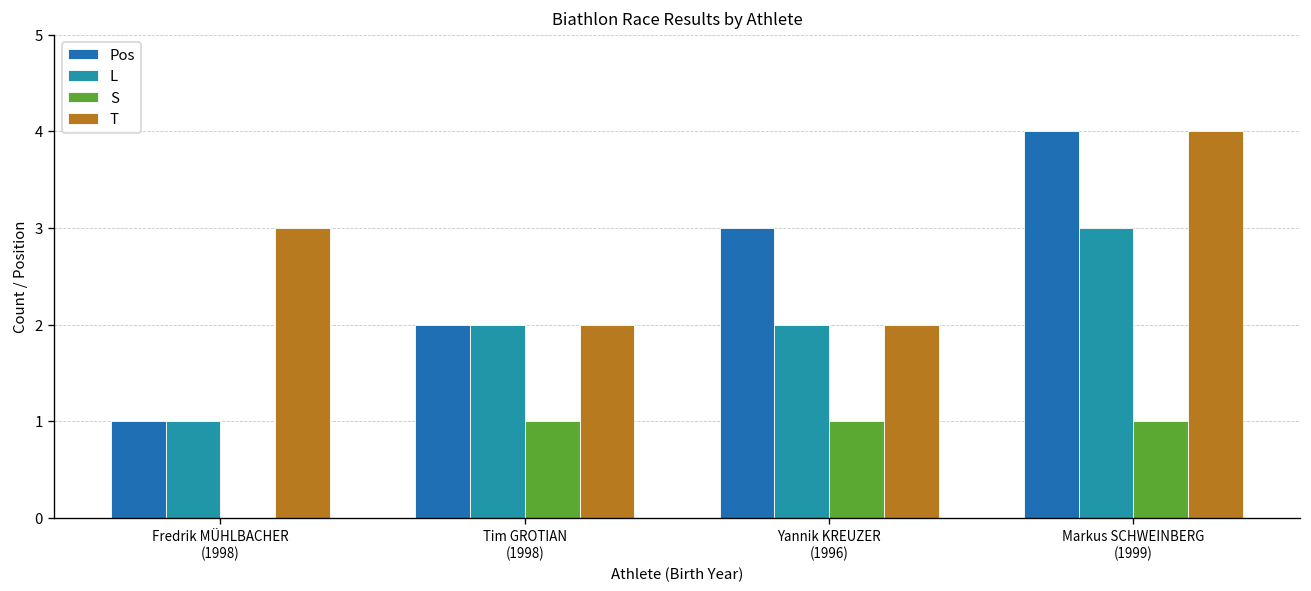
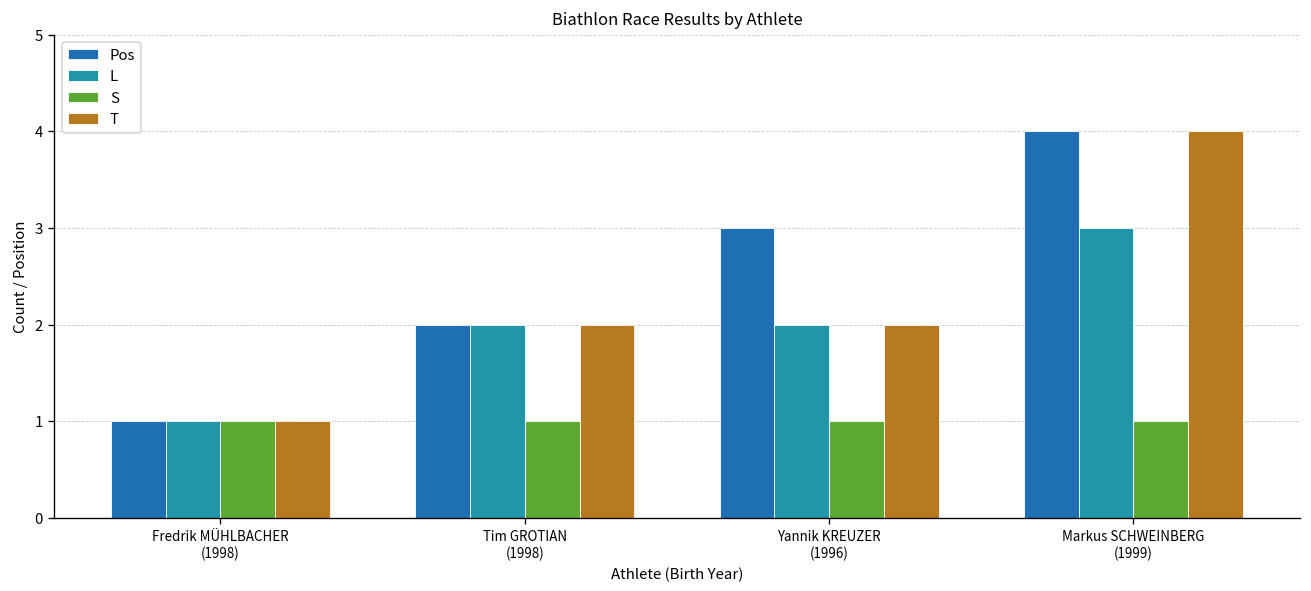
  {
    "S": {
-     "Fredrik MÜHLBACHER (1998)": 0,
+     "Fredrik MÜHLBACHER (1998)": 1,
      "Tim GROTIAN (1998)": 1,
      "Yannik KREUZER (1996)": 1,
      "Markus SCHWEINBERG (1999)": 1
    },
    "T": {
-     "Fredrik MÜHLBACHER (1998)": 3,
+     "Fredrik MÜHLBACHER (1998)": 1,
      "Tim GROTIAN (1998)": 2,
      "Yannik KREUZER (1996)": 2,
      "Markus SCHWEINBERG (1999)": 4
    }
  }
